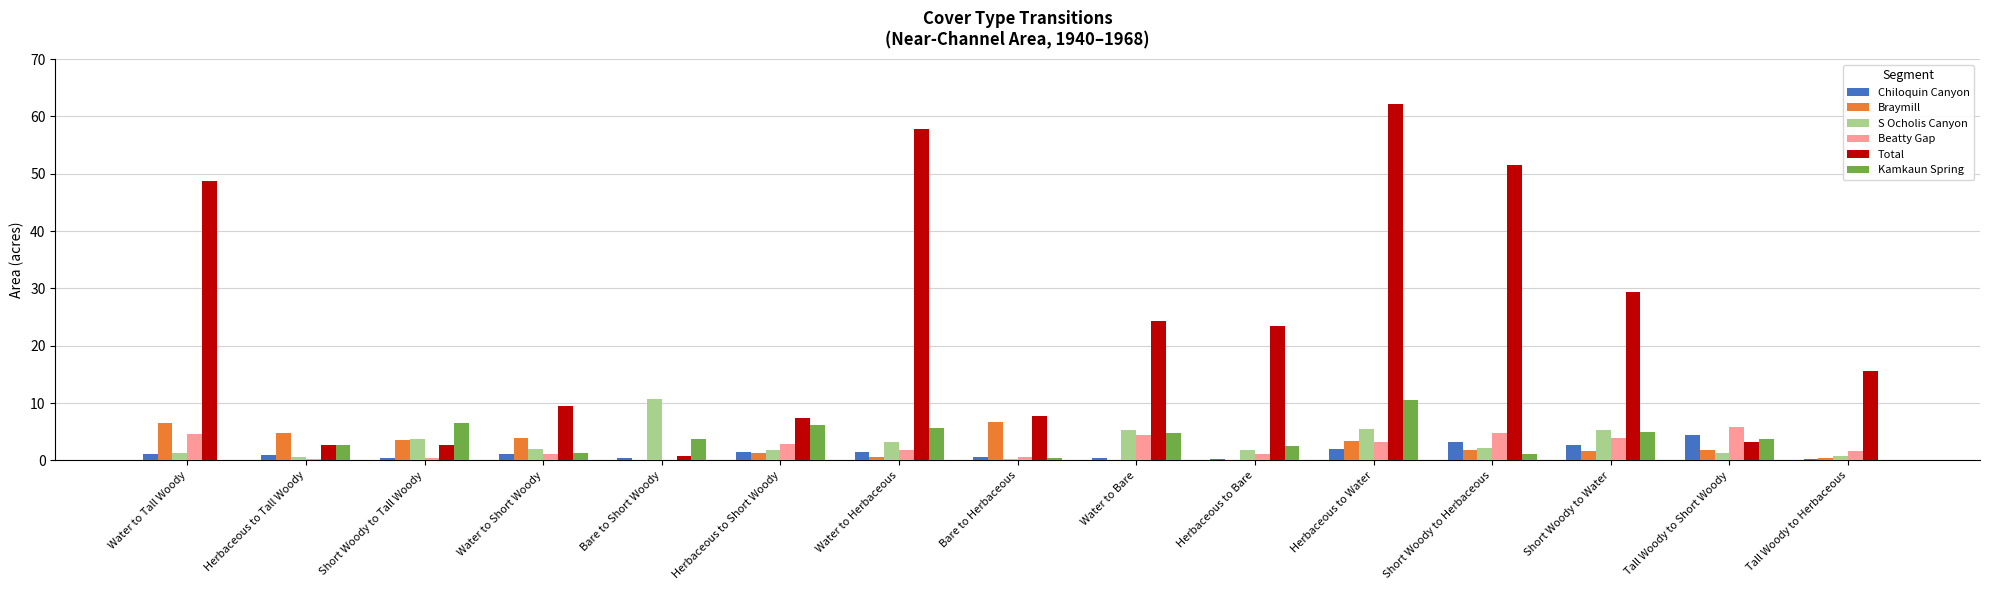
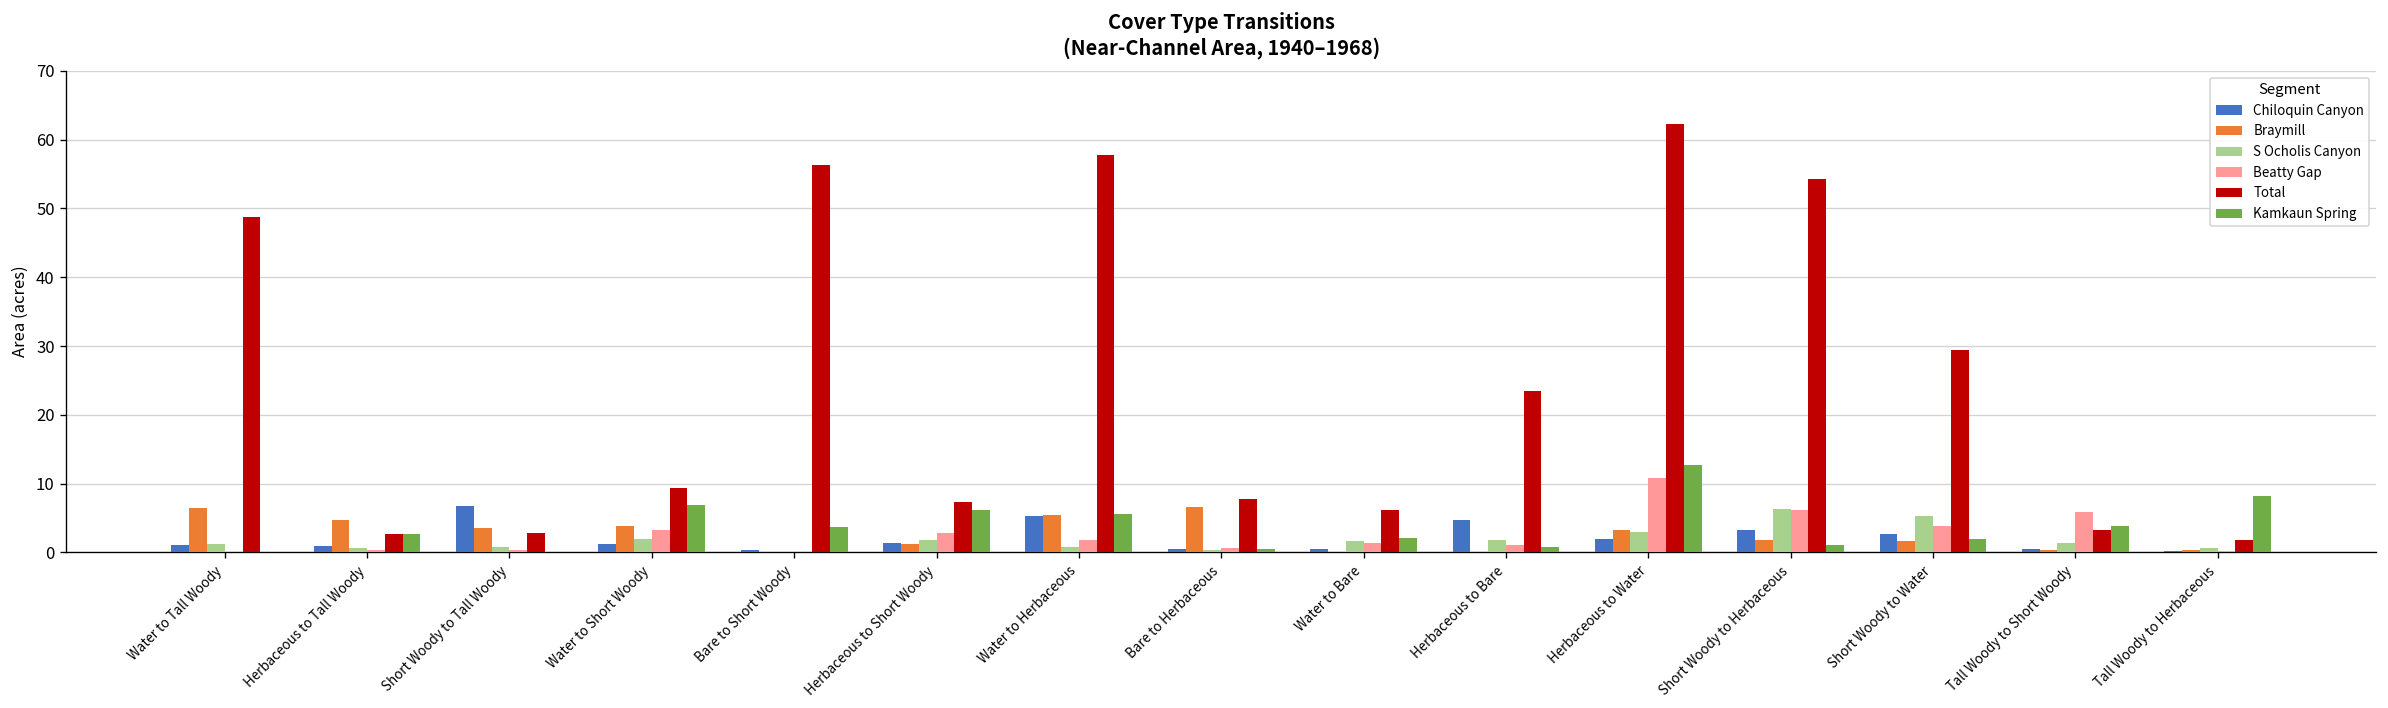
  {
    "Chiloquin Canyon": {
      "Water to Tall Woody": 1,
      "Herbaceous to Tall Woody": 1,
-     "Short Woody to Tall Woody": 0,
+     "Short Woody to Tall Woody": 7,
      "Water to Short Woody": 1,
      "Herbaceous to Short Woody": 1,
-     "Water to Herbaceous": 1,
+     "Water to Herbaceous": 5,
      "Bare to Herbaceous": 1,
      "Water to Bare": 1,
-     "Herbaceous to Bare": 0,
+     "Herbaceous to Bare": 5,
      "Herbaceous to Water": 2,
      "Short Woody to Herbaceous": 3,
      "Short Woody to Water": 3,
-     "Tall Woody to Short Woody": 4
+     "Tall Woody to Short Woody": 0
    },
    "Braymill": {
      "Water to Tall Woody": 6,
      "Herbaceous to Tall Woody": 5,
      "Short Woody to Tall Woody": 4,
      "Water to Short Woody": 4,
      "Herbaceous to Short Woody": 1,
-     "Water to Herbaceous": 1,
+     "Water to Herbaceous": 5,
      "Bare to Herbaceous": 7,
      "Herbaceous to Water": 3,
      "Short Woody to Herbaceous": 2,
      "Short Woody to Water": 2,
-     "Tall Woody to Short Woody": 2
+     "Tall Woody to Short Woody": 0
    },
    "S Ocholis Canyon": {
      "Water to Tall Woody": 1,
      "Herbaceous to Tall Woody": 1,
-     "Short Woody to Tall Woody": 4,
+     "Short Woody to Tall Woody": 1,
      "Water to Short Woody": 2,
-     "Bare to Short Woody": 11,
+     "Bare to Short Woody": 0,
      "Herbaceous to Short Woody": 2,
-     "Water to Herbaceous": 3,
-     "Water to Bare": 5,
+     "Water to Herbaceous": 1,
+     "Water to Bare": 2,
      "Herbaceous to Bare": 2,
-     "Herbaceous to Water": 6,
-     "Short Woody to Herbaceous": 2,
+     "Herbaceous to Water": 3,
+     "Short Woody to Herbaceous": 6,
      "Short Woody to Water": 5,
      "Tall Woody to Short Woody": 1,
      "Tall Woody to Herbaceous": 1
    },
    "Beatty Gap": {
-     "Water to Tall Woody": 5,
-     "Water to Short Woody": 1,
+     "Water to Tall Woody": 0,
+     "Water to Short Woody": 3,
      "Herbaceous to Short Woody": 3,
      "Water to Herbaceous": 2,
      "Bare to Herbaceous": 1,
-     "Water to Bare": 4,
+     "Water to Bare": 1,
      "Herbaceous to Bare": 1,
-     "Herbaceous to Water": 3,
-     "Short Woody to Herbaceous": 5,
+     "Herbaceous to Water": 11,
+     "Short Woody to Herbaceous": 6,
      "Short Woody to Water": 4,
      "Tall Woody to Short Woody": 6,
-     "Tall Woody to Herbaceous": 2
+     "Tall Woody to Herbaceous": 0
    },
    "Total": {
      "Water to Tall Woody": 49,
      "Herbaceous to Tall Woody": 3,
      "Short Woody to Tall Woody": 3,
      "Water to Short Woody": 9,
-     "Bare to Short Woody": 1,
+     "Bare to Short Woody": 56,
      "Herbaceous to Short Woody": 7,
      "Water to Herbaceous": 58,
      "Bare to Herbaceous": 8,
-     "Water to Bare": 24,
+     "Water to Bare": 6,
      "Herbaceous to Bare": 23,
      "Herbaceous to Water": 62,
-     "Short Woody to Herbaceous": 51,
+     "Short Woody to Herbaceous": 54,
      "Short Woody to Water": 29,
      "Tall Woody to Short Woody": 3,
-     "Tall Woody to Herbaceous": 16
+     "Tall Woody to Herbaceous": 2
    },
    "Kamkaun Spring": {
      "Herbaceous to Tall Woody": 3,
-     "Short Woody to Tall Woody": 6,
-     "Water to Short Woody": 1,
+     "Short Woody to Tall Woody": 0,
+     "Water to Short Woody": 7,
      "Bare to Short Woody": 4,
      "Herbaceous to Short Woody": 6,
      "Water to Herbaceous": 6,
      "Bare to Herbaceous": 0,
-     "Water to Bare": 5,
-     "Herbaceous to Bare": 3,
-     "Herbaceous to Water": 11,
+     "Water to Bare": 2,
+     "Herbaceous to Bare": 1,
+     "Herbaceous to Water": 13,
      "Short Woody to Herbaceous": 1,
-     "Short Woody to Water": 5,
+     "Short Woody to Water": 2,
      "Tall Woody to Short Woody": 4,
-     "Tall Woody to Herbaceous": 0
+     "Tall Woody to Herbaceous": 8
    }
  }
